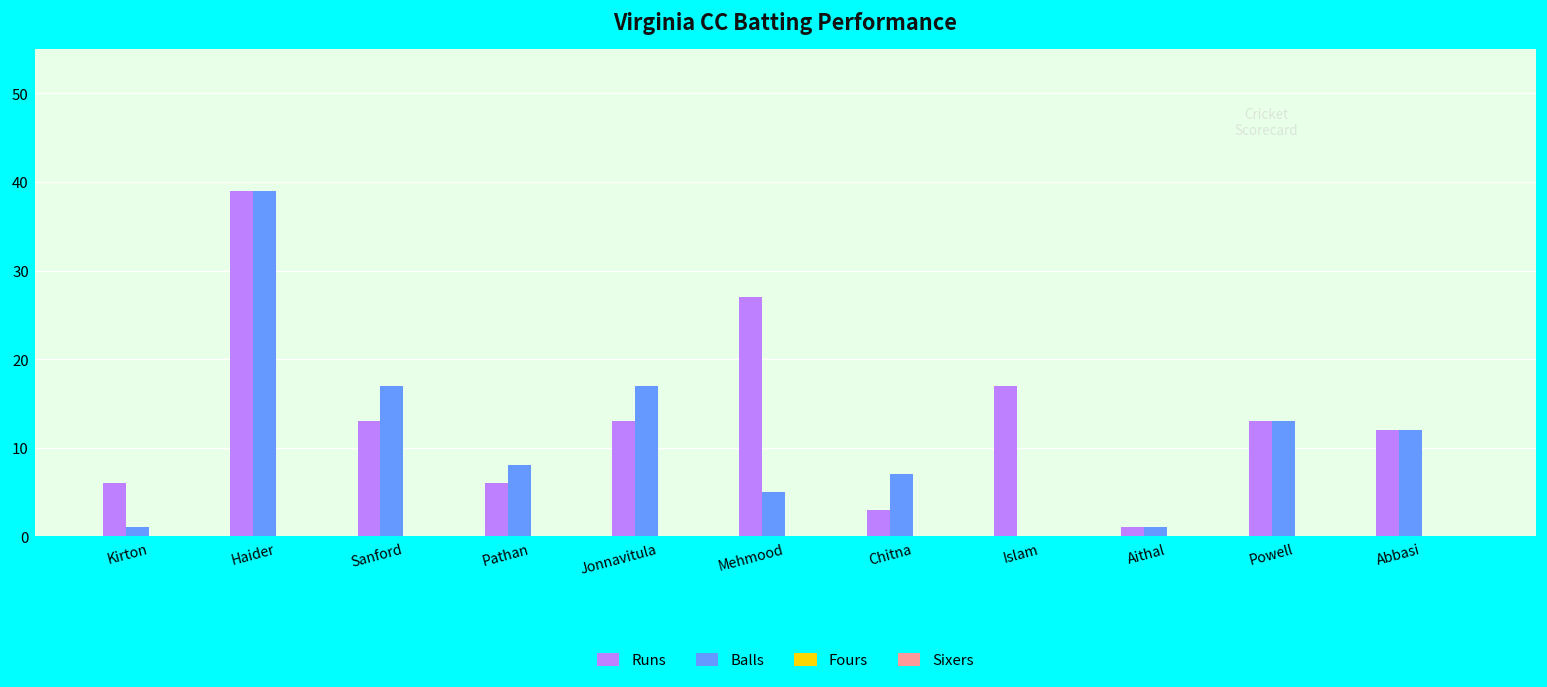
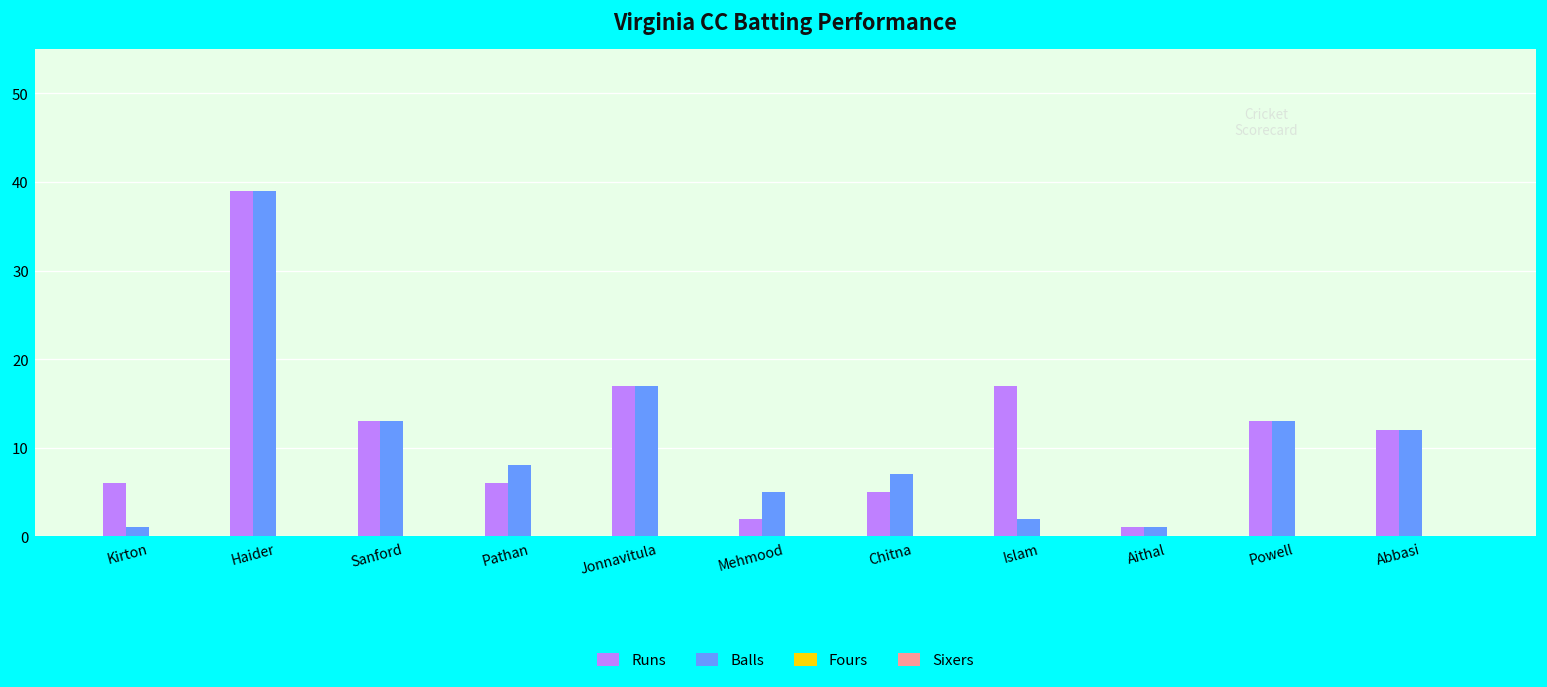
  {
    "Runs": {
      "Kirton": 6,
      "Haider": 39,
      "Sanford": 13,
      "Pathan": 6,
-     "Jonnavitula": 13,
-     "Mehmood": 27,
-     "Chitna": 3,
+     "Jonnavitula": 17,
+     "Mehmood": 2,
+     "Chitna": 5,
      "Islam": 17,
      "Aithal": 1,
      "Powell": 13,
      "Abbasi": 12
    },
    "Balls": {
      "Kirton": 1,
      "Haider": 39,
-     "Sanford": 17,
+     "Sanford": 13,
      "Pathan": 8,
      "Jonnavitula": 17,
      "Mehmood": 5,
      "Chitna": 7,
-     "Islam": 0,
+     "Islam": 2,
      "Aithal": 1,
      "Powell": 13,
      "Abbasi": 12
    },
    "Fours": {
      "Kirton": 0,
      "Haider": 0,
      "Sanford": 0,
      "Pathan": 0,
      "Jonnavitula": 0,
      "Mehmood": 0,
      "Chitna": 0,
      "Islam": 0,
      "Aithal": 0,
      "Powell": 0,
      "Abbasi": 0
    },
    "Sixers": {
      "Kirton": 0,
      "Haider": 0,
      "Sanford": 0,
      "Pathan": 0,
      "Jonnavitula": 0,
      "Mehmood": 0,
      "Chitna": 0,
      "Islam": 0,
      "Aithal": 0,
      "Powell": 0,
      "Abbasi": 0
    }
  }
